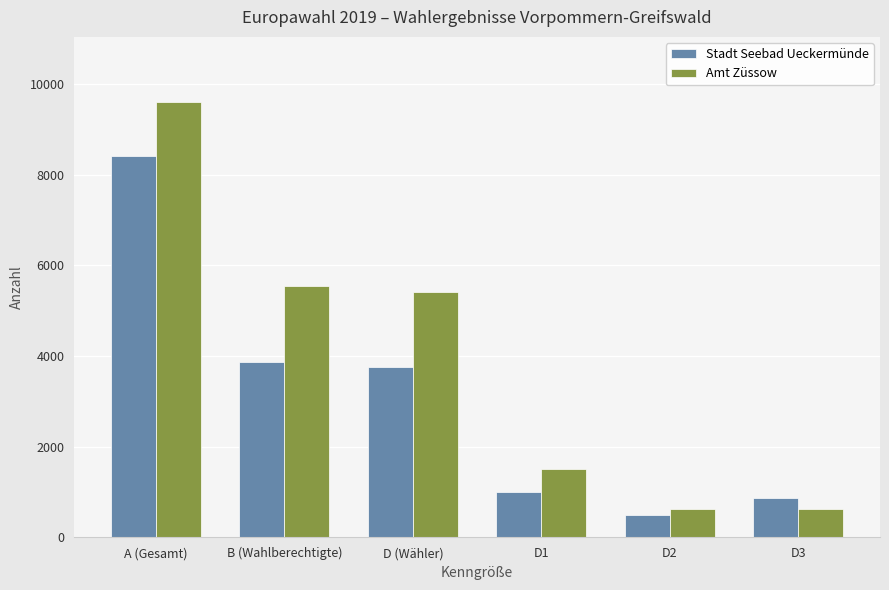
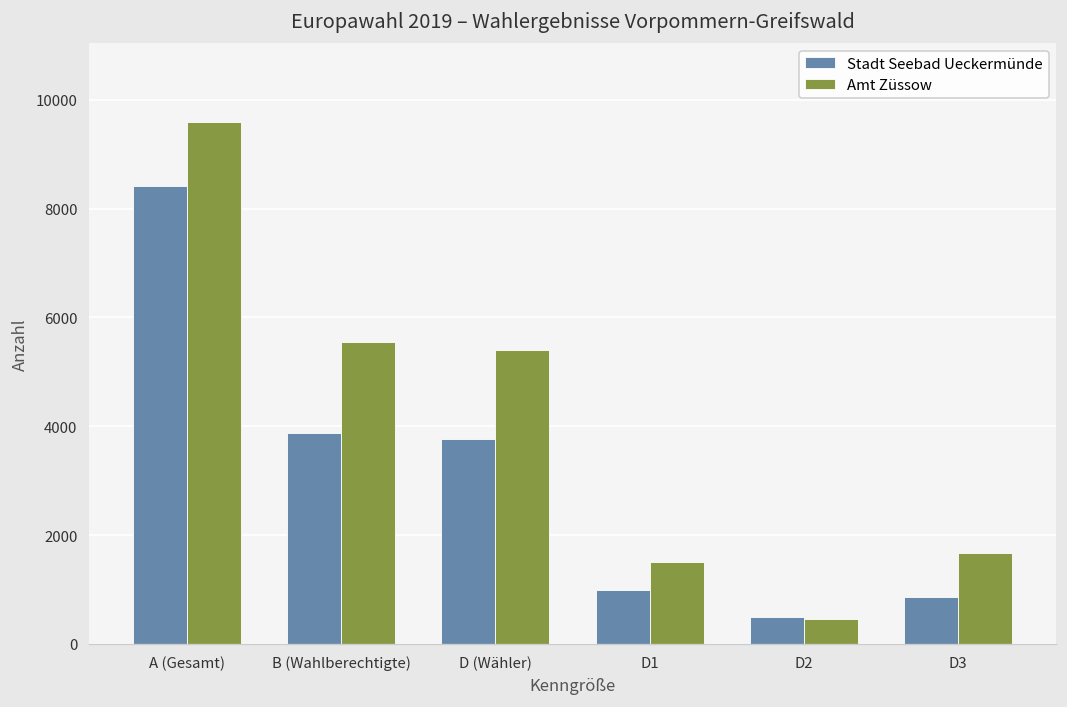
  {
    "Stadt Seebad Ueckermünde": {
      "A (Gesamt)": 8400,
      "B (Wahlberechtigte)": 3900,
      "D (Wähler)": 3800,
      "D1": 1000,
      "D2": 500,
      "D3": 900
    },
    "Amt Züssow": {
      "A (Gesamt)": 9600,
      "B (Wahlberechtigte)": 5500,
      "D (Wähler)": 5400,
      "D1": 1500,
-     "D2": 600,
-     "D3": 600
+     "D2": 500,
+     "D3": 1700
    }
  }
